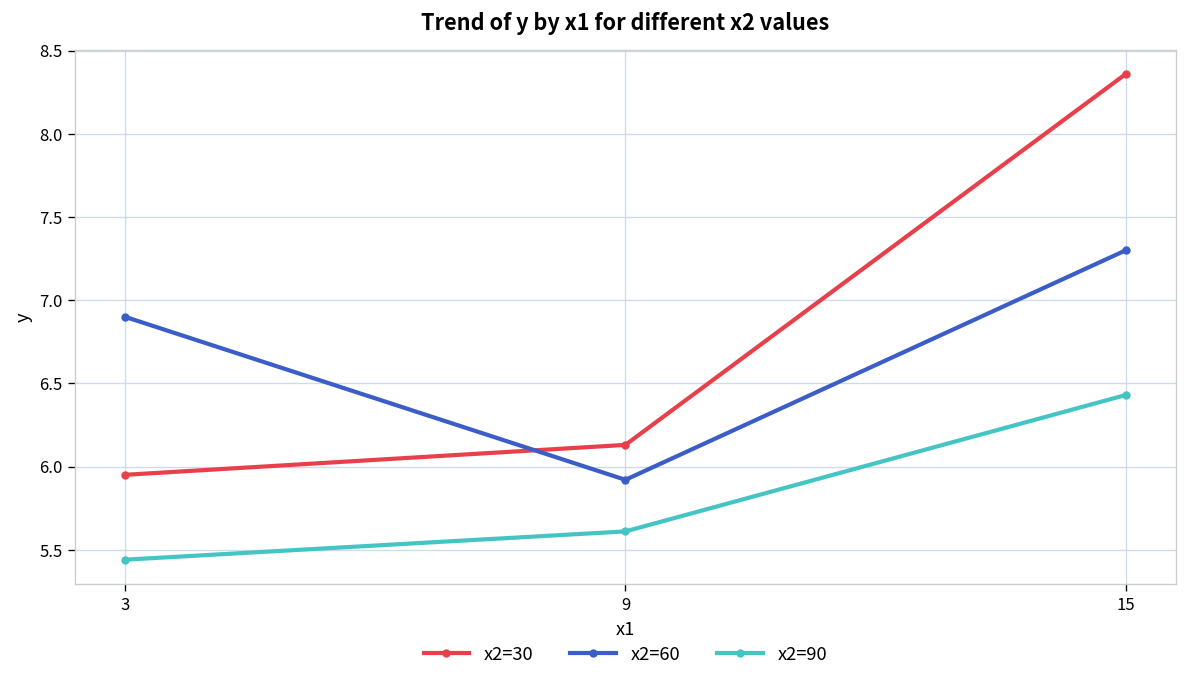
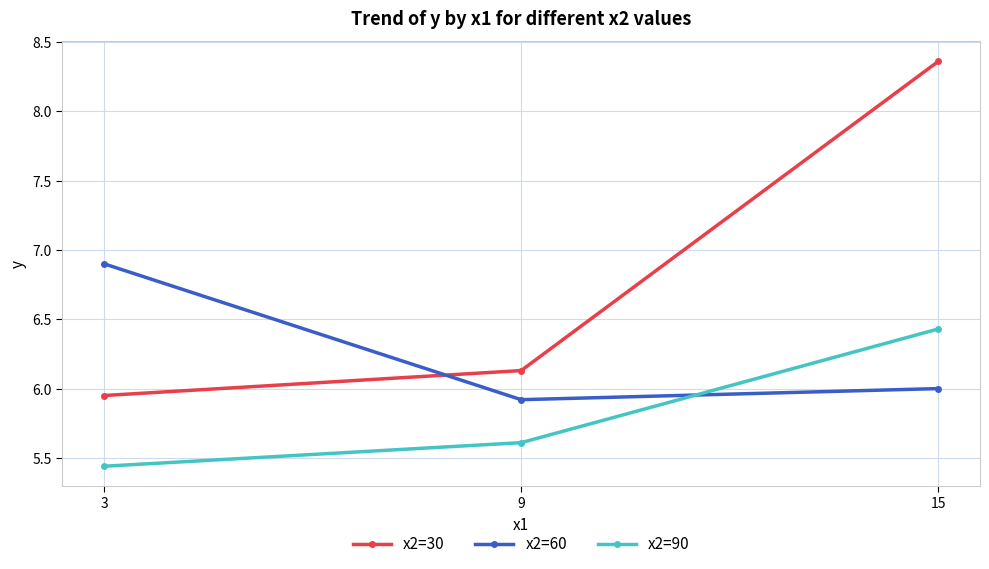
  {
    "x2=30": {
      "3": 5.95,
      "9": 6.13,
      "15": 8.36
    },
    "x2=60": {
      "3": 6.9,
      "9": 5.92,
-     "15": 7.3
+     "15": 6.0
    },
    "x2=90": {
      "3": 5.44,
      "9": 5.6,
      "15": 6.43
    }
  }
